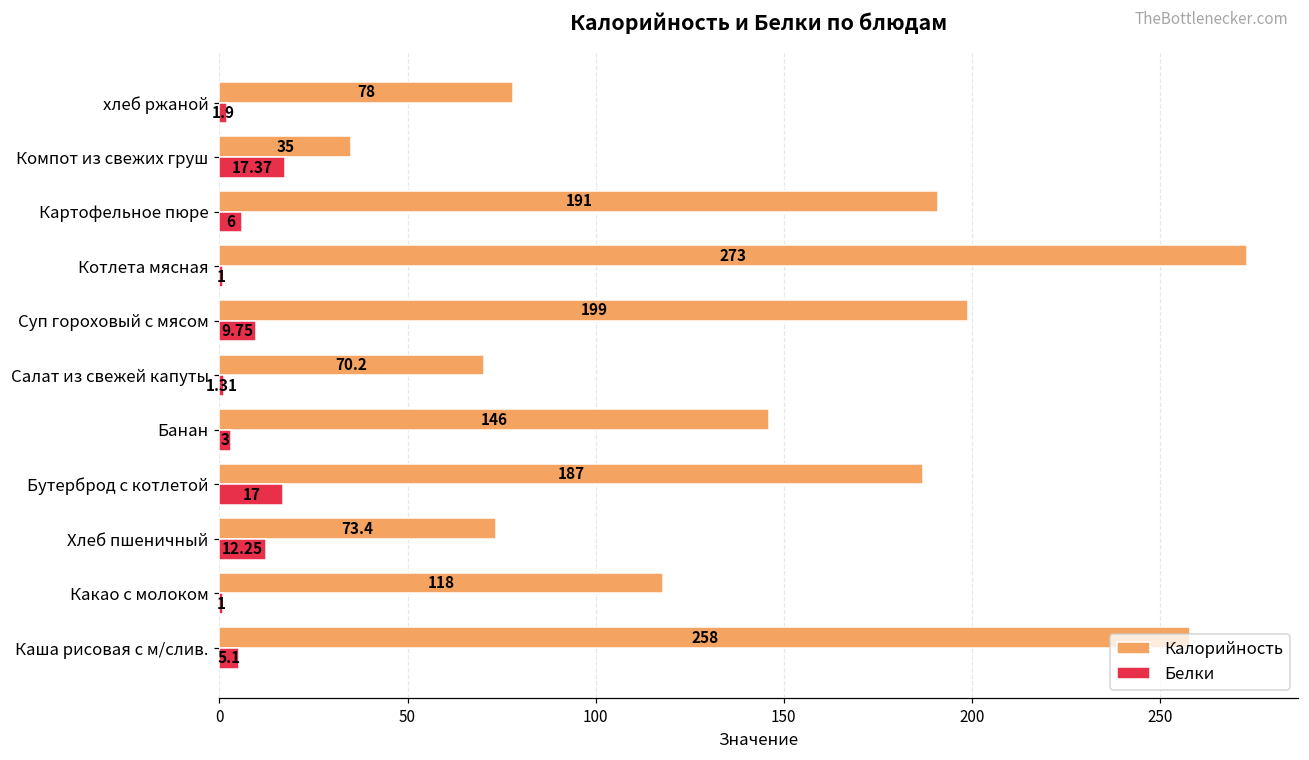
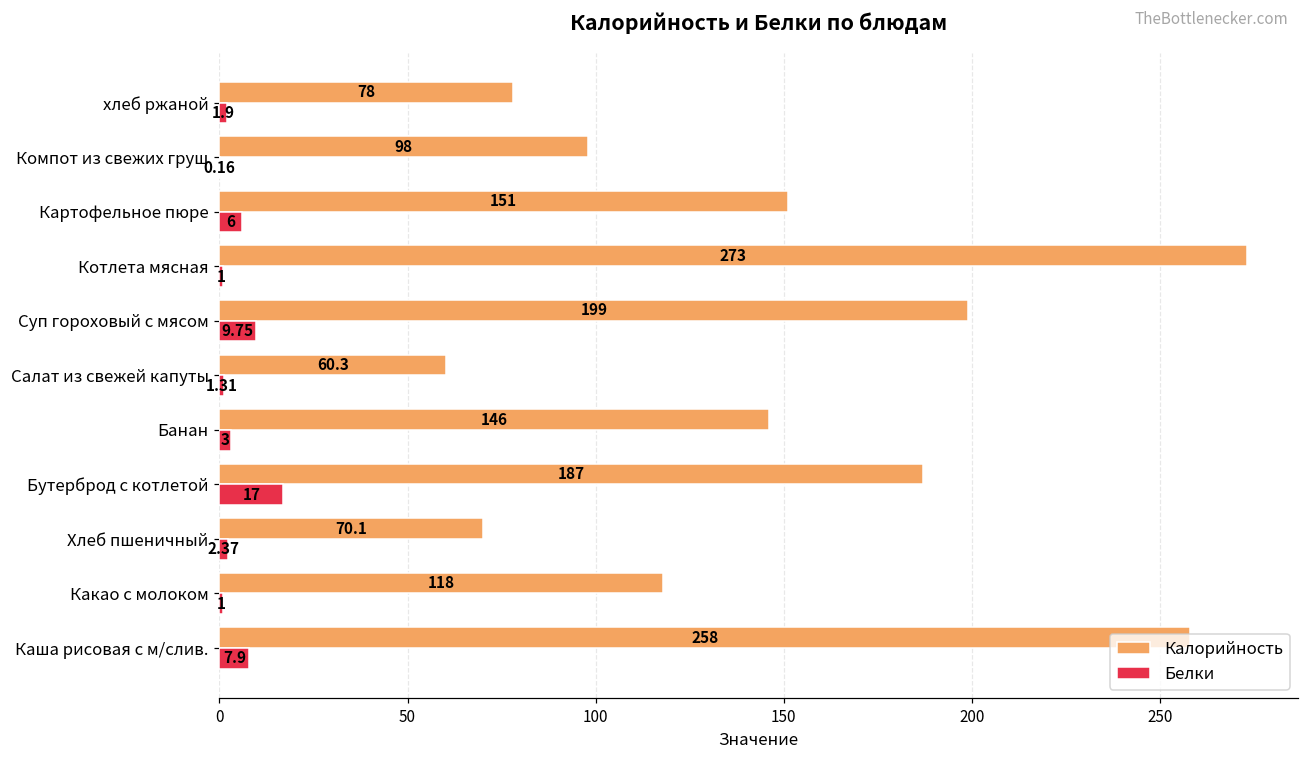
  {
    "Калорийность": {
      "хлеб ржаной": 78,
-     "Компот из свежих груш": 35,
-     "Картофельное пюре": 191,
+     "Компот из свежих груш": 98,
+     "Картофельное пюре": 151,
      "Котлета мясная": 273,
      "Суп гороховый с мясом": 199,
-     "Салат из свежей капуты": 70.2,
+     "Салат из свежей капуты": 60.3,
      "Банан": 146,
      "Бутерброд с котлетой": 187,
-     "Хлеб пшеничный": 73.4,
+     "Хлеб пшеничный": 70.1,
      "Какао с молоком": 118
    },
    "Белки": {
      "хлеб ржаной": 1.9,
-     "Компот из свежих груш": 17.37,
+     "Компот из свежих груш": 0.16,
      "Картофельное пюре": 6,
      "Котлета мясная": 1,
      "Суп гороховый с мясом": 9.75,
      "Салат из свежей капуты": 1.31,
      "Банан": 3,
      "Бутерброд с котлетой": 17,
-     "Хлеб пшеничный": 12.25,
+     "Хлеб пшеничный": 2.37,
      "Какао с молоком": 1,
-     "Каша рисовая с м/слив.": 5.1
+     "Каша рисовая с м/слив.": 7.9
    }
  }
